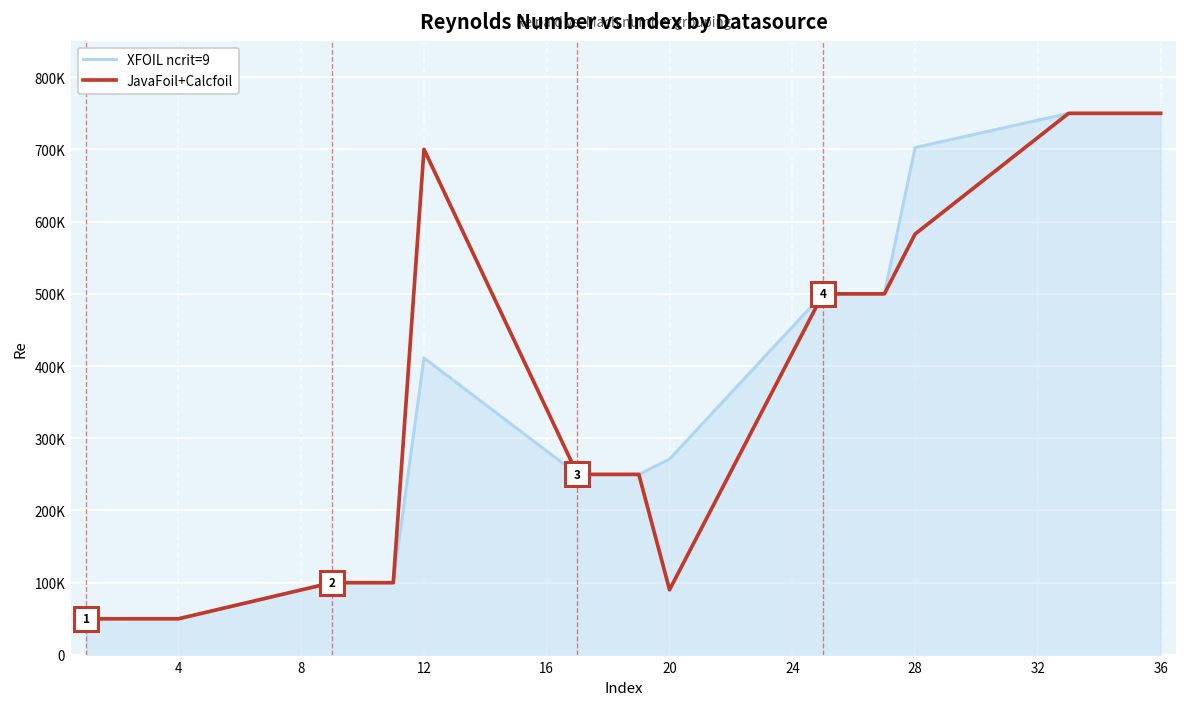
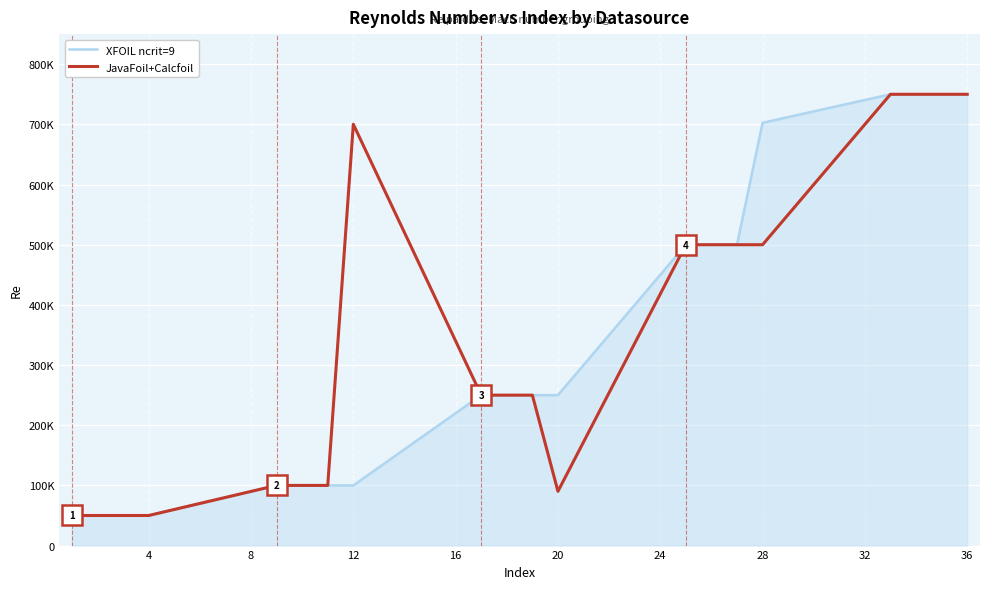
  {
    "XFOIL ncrit=9": {
-     "12": 410000,
-     "20": 270000,
+     "12": 100000,
+     "20": 250000,
      "28": 700000
    },
    "JavaFoil+Calcfoil": {
      "12": 700000,
      "20": 90000,
-     "28": 580000
+     "28": 500000
    }
  }
